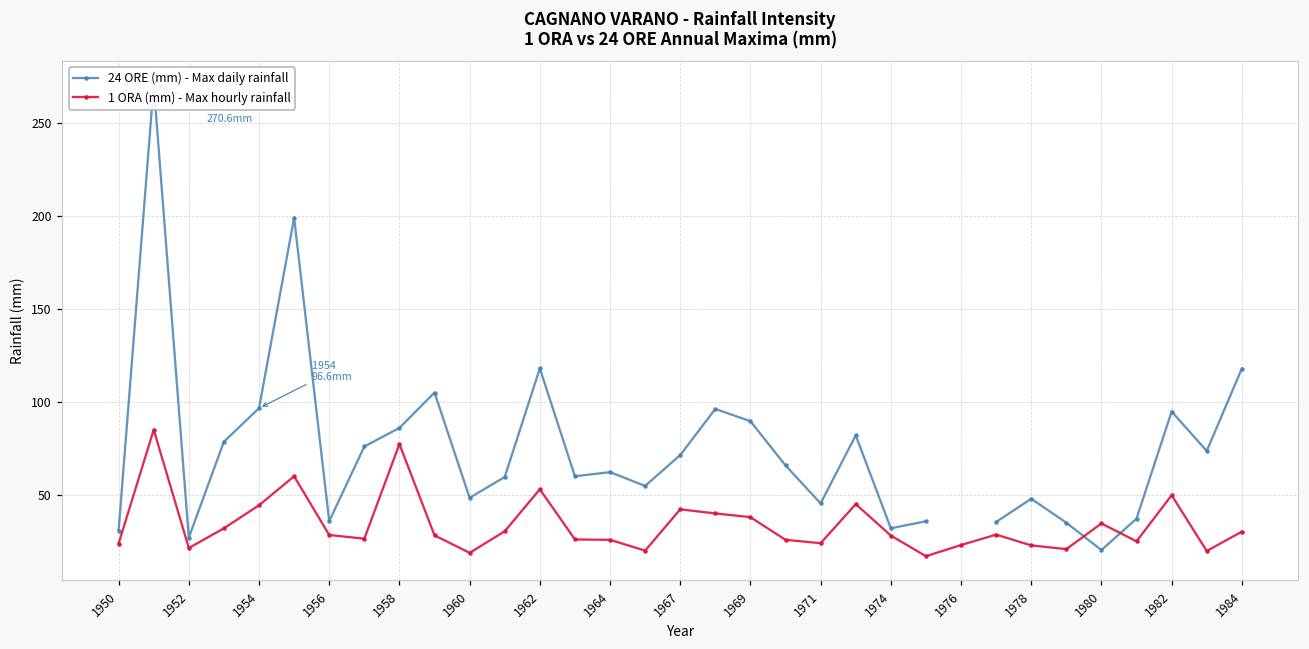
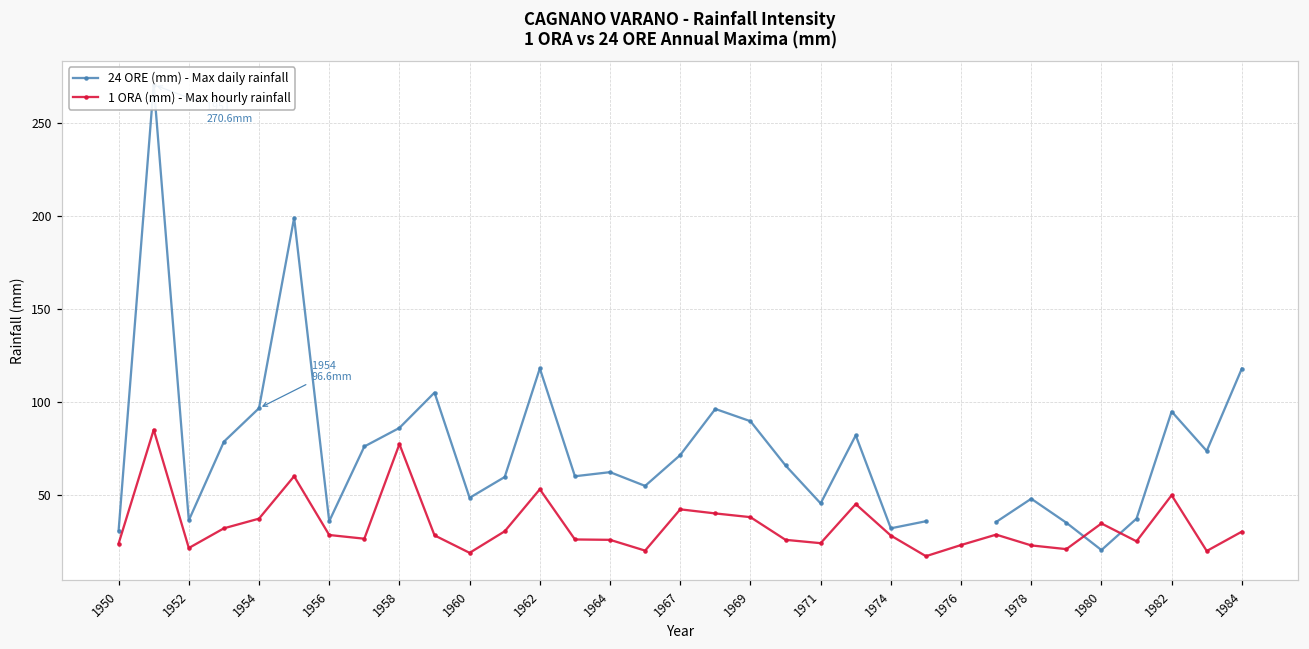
  {
    "24 ORE (mm) - Max daily rainfall": {
      "1950": 31,
-     "1952": 27,
+     "1952": 36,
      "1956": 36,
      "1958": 86,
      "1960": 48,
      "1962": 118,
      "1964": 62,
      "1967": 71,
      "1969": 90,
      "1971": 45,
      "1974": 32,
      "1978": 48,
      "1980": 20,
      "1982": 95,
      "1984": 118
    },
    "1 ORA (mm) - Max hourly rainfall": {
      "1950": 24,
      "1952": 21,
-     "1954": 44,
+     "1954": 37,
      "1956": 28,
      "1958": 77,
      "1960": 19,
      "1962": 53,
      "1964": 26,
      "1967": 42,
      "1969": 38,
      "1971": 24,
      "1974": 28,
      "1976": 23,
      "1978": 23,
      "1980": 35,
      "1982": 50,
      "1984": 30
    }
  }
